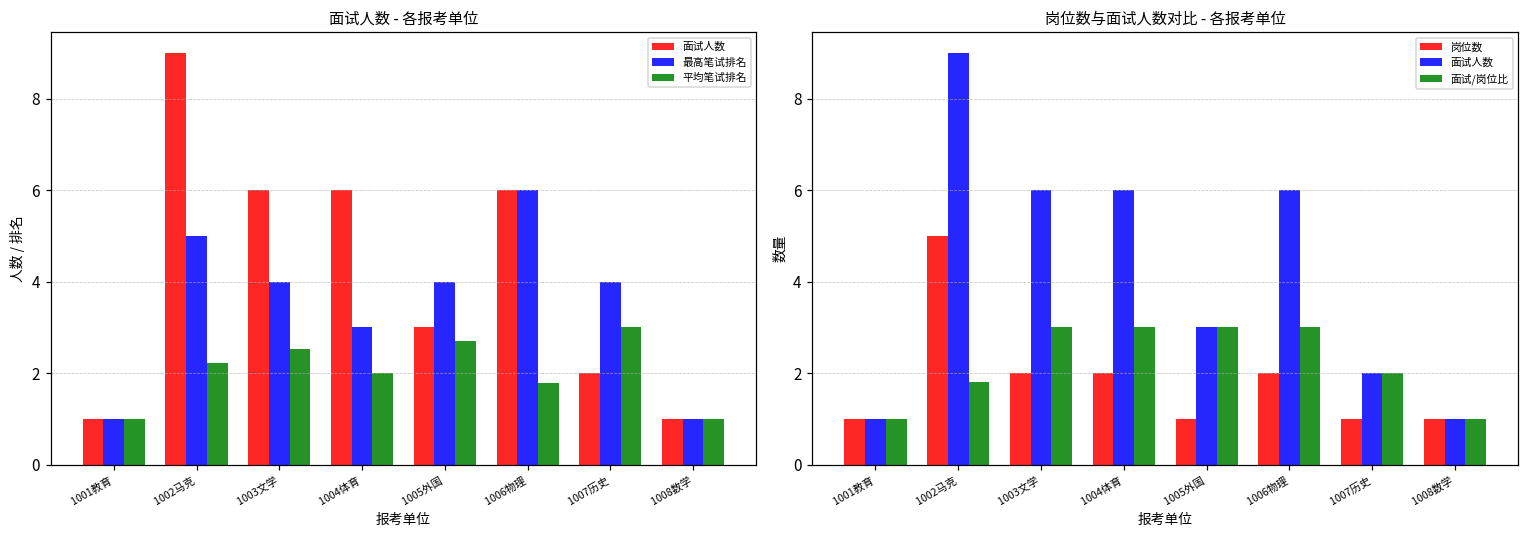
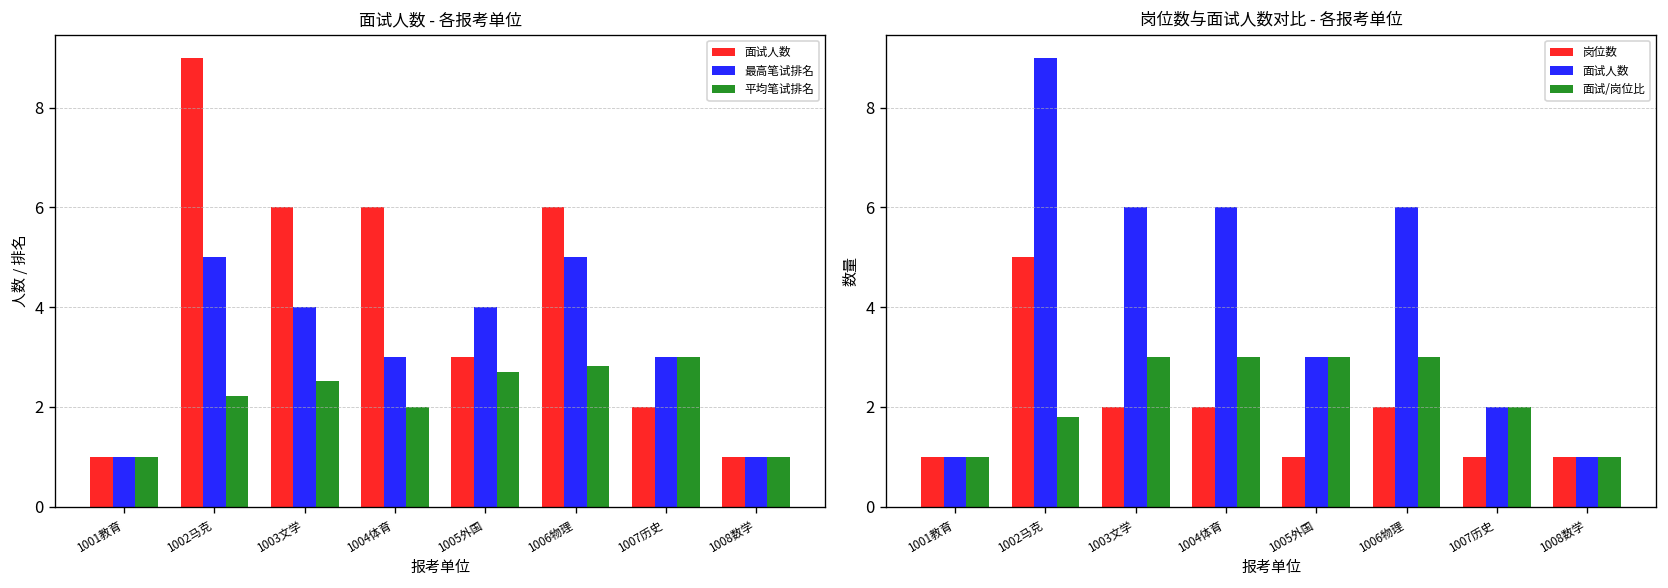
  {
    "面试人数 - 各报考单位": {
      "最高笔试排名": {
        "1001教育": 1,
        "1002马克": 5,
        "1003文学": 4,
        "1004体育": 3,
        "1005外国": 4,
-       "1006物理": 6,
-       "1007历史": 4,
+       "1006物理": 5,
+       "1007历史": 3,
        "1008数学": 1
      },
      "平均笔试排名": {
        "1001教育": 1.0,
        "1002马克": 2.2,
        "1003文学": 2.5,
        "1004体育": 2.0,
        "1005外国": 2.7,
-       "1006物理": 1.8,
+       "1006物理": 2.8,
        "1007历史": 3.0,
        "1008数学": 1.0
      }
    },
    "岗位数与面试人数对比 - 各报考单位": {
      "岗位数": {
        "1001教育": 1.0,
        "1002马克": 5.0,
        "1003文学": 2.0,
        "1004体育": 2.0,
        "1005外国": 1.0,
        "1006物理": 2.0,
        "1007历史": 1.0,
        "1008数学": 1.0
      },
      "面试人数": {
        "1001教育": 1.0,
        "1002马克": 9.0,
        "1003文学": 6.0,
        "1004体育": 6.0,
        "1005外国": 3.0,
        "1006物理": 6.0,
        "1007历史": 2.0,
        "1008数学": 1.0
      },
      "面试/岗位比": {
        "1001教育": 1.0,
        "1002马克": 1.8,
        "1003文学": 3.0,
        "1004体育": 3.0,
        "1005外国": 3.0,
        "1006物理": 3.0,
        "1007历史": 2.0,
        "1008数学": 1.0
      }
    }
  }
